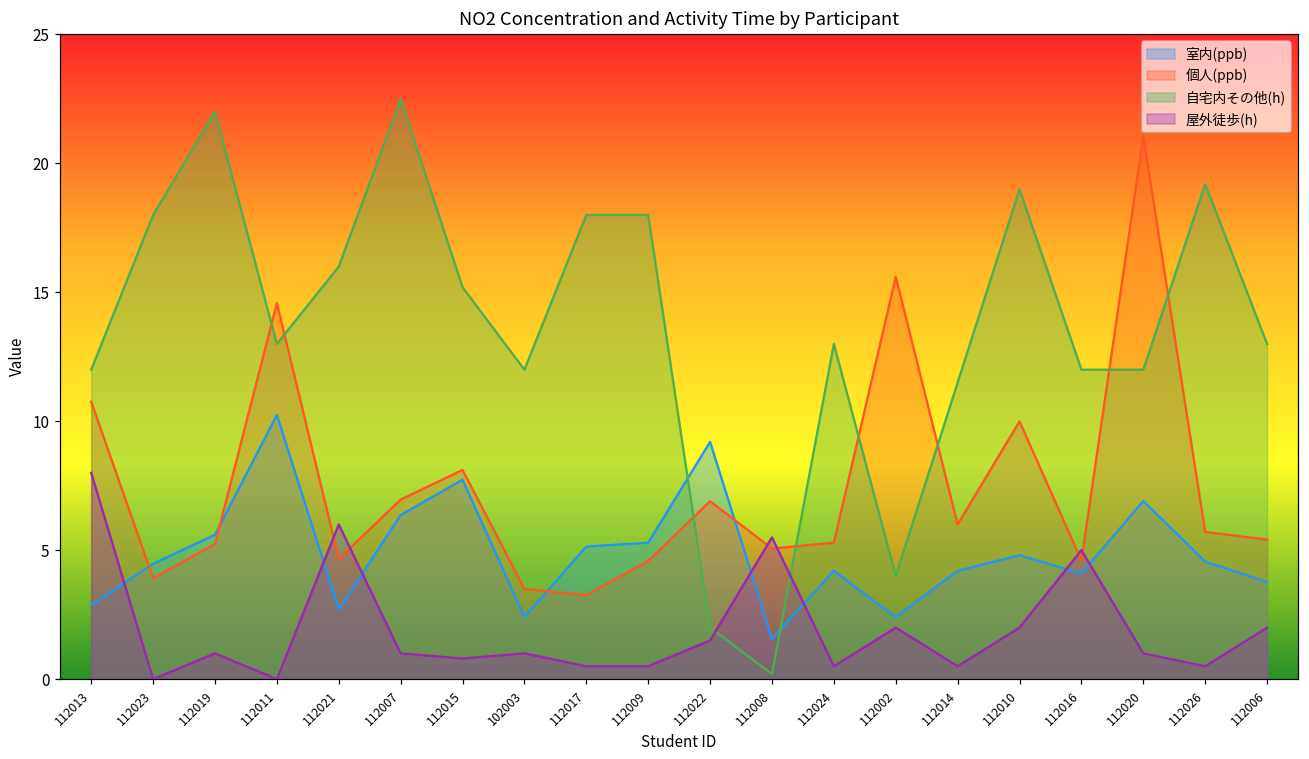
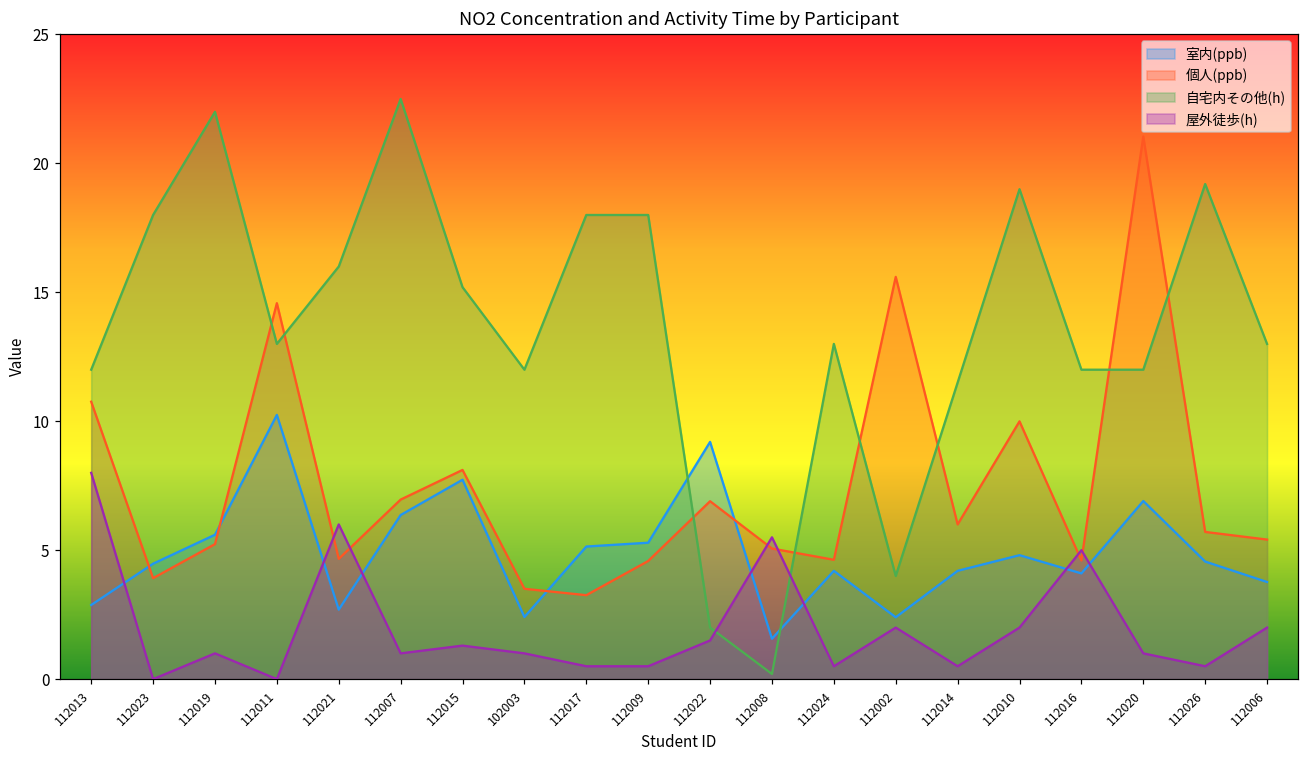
  {
    "室内(ppb)": {
      "112013": 2.9,
      "112023": 4.5,
      "112019": 5.6,
      "112011": 10.2,
      "112021": 2.7,
      "112007": 6.4,
      "112015": 7.7,
      "102003": 2.4,
      "112017": 5.1,
      "112009": 5.3,
      "112022": 9.2,
      "112008": 1.6,
      "112024": 4.2,
      "112002": 2.4,
      "112014": 4.2,
      "112010": 4.8,
      "112016": 4.1,
      "112020": 6.9,
      "112026": 4.6,
      "112006": 3.8
    },
    "個人(ppb)": {
      "112013": 10.8,
      "112023": 3.9,
      "112019": 5.2,
      "112011": 14.6,
      "112021": 4.7,
      "112007": 7.0,
      "112015": 8.1,
      "102003": 3.5,
      "112017": 3.3,
      "112009": 4.6,
      "112022": 6.9,
      "112008": 5.1,
-     "112024": 5.3,
+     "112024": 4.6,
      "112002": 15.6,
      "112014": 6.0,
      "112010": 10.0,
      "112016": 4.6,
      "112020": 21.0,
      "112026": 5.7,
      "112006": 5.4
    },
    "自宅内その他(h)": {
      "112013": 12.0,
      "112023": 18.0,
      "112019": 22.0,
      "112011": 13.0,
      "112021": 16.0,
      "112007": 22.5,
      "112015": 15.2,
      "102003": 12.0,
      "112017": 18.0,
      "112009": 18.0,
      "112022": 2.0,
      "112008": 0.2,
      "112024": 13.0,
      "112002": 4.0,
      "112014": 11.5,
      "112010": 19.0,
      "112016": 12.0,
      "112020": 12.0,
      "112026": 19.2,
      "112006": 13.0
    },
    "屋外徒歩(h)": {
      "112013": 8.0,
      "112023": 0.0,
      "112019": 1.0,
      "112011": 0.0,
      "112021": 6.0,
      "112007": 1.0,
-     "112015": 0.8,
+     "112015": 1.3,
      "102003": 1.0,
      "112017": 0.5,
      "112009": 0.5,
      "112022": 1.5,
      "112008": 5.5,
      "112024": 0.5,
      "112002": 2.0,
      "112014": 0.5,
      "112010": 2.0,
      "112016": 5.0,
      "112020": 1.0,
      "112026": 0.5,
      "112006": 2.0
    }
  }
